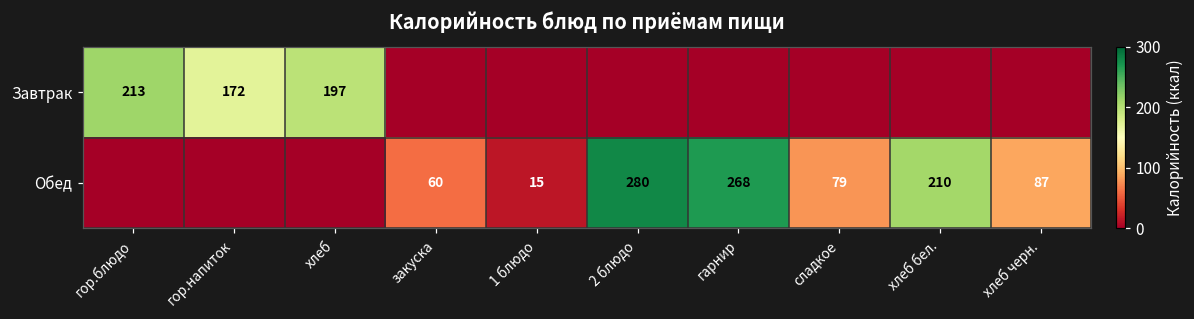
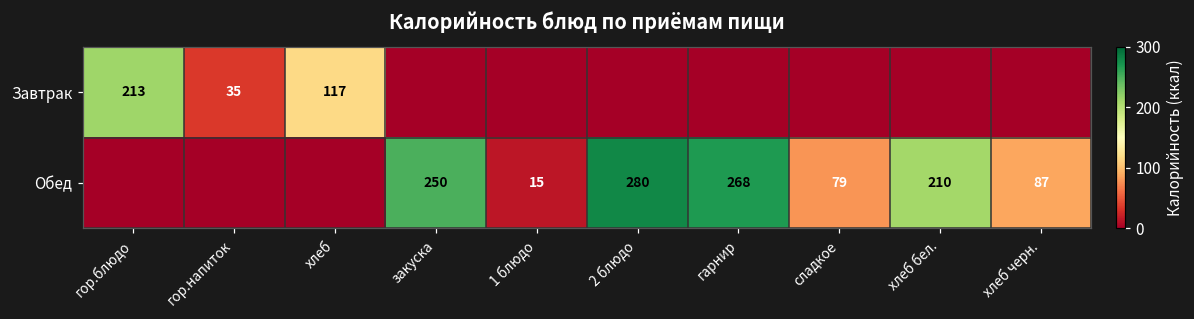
  {
    "Завтрак": {
      "гор.блюдо": 213,
-     "гор.напиток": 172,
-     "хлеб": 197
+     "гор.напиток": 35,
+     "хлеб": 117
    },
    "Обед": {
-     "закуска": 60,
+     "закуска": 250,
      "1 блюдо": 15,
      "2 блюдо": 280,
      "гарнир": 268,
      "сладкое": 79,
      "хлеб бел.": 210,
      "хлеб черн.": 87
    }
  }
